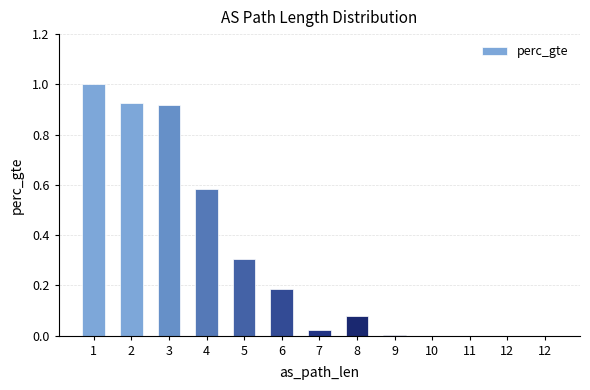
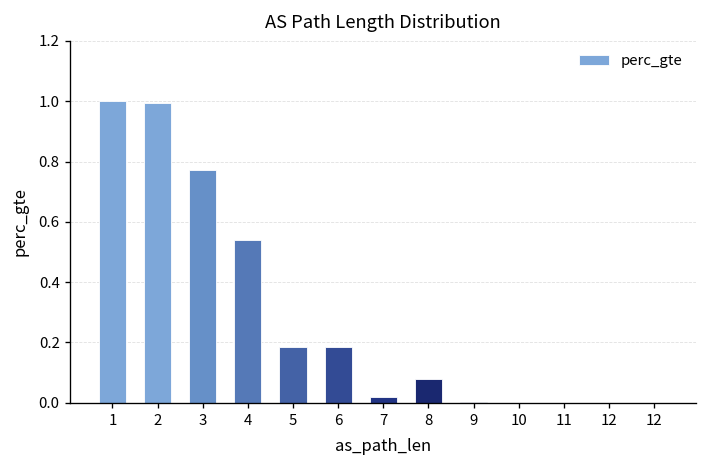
  {
    "1": 1.00,
-   "2": 0.93,
-   "3": 0.92,
-   "4": 0.58,
-   "5": 0.31,
+   "2": 1.00,
+   "3": 0.77,
+   "4": 0.54,
+   "5": 0.18,
    "6": 0.18,
    "7": 0.02,
    "8": 0.08
  }
